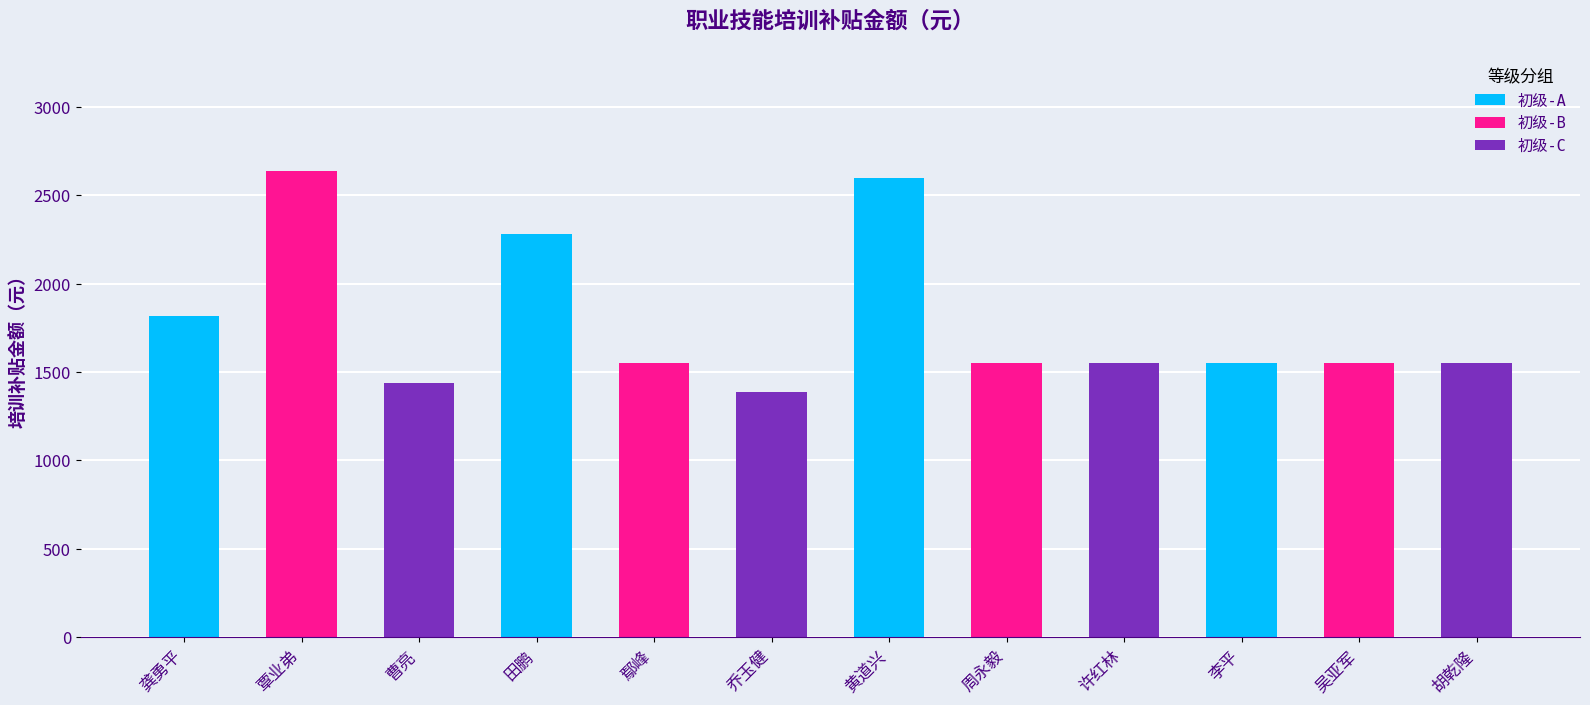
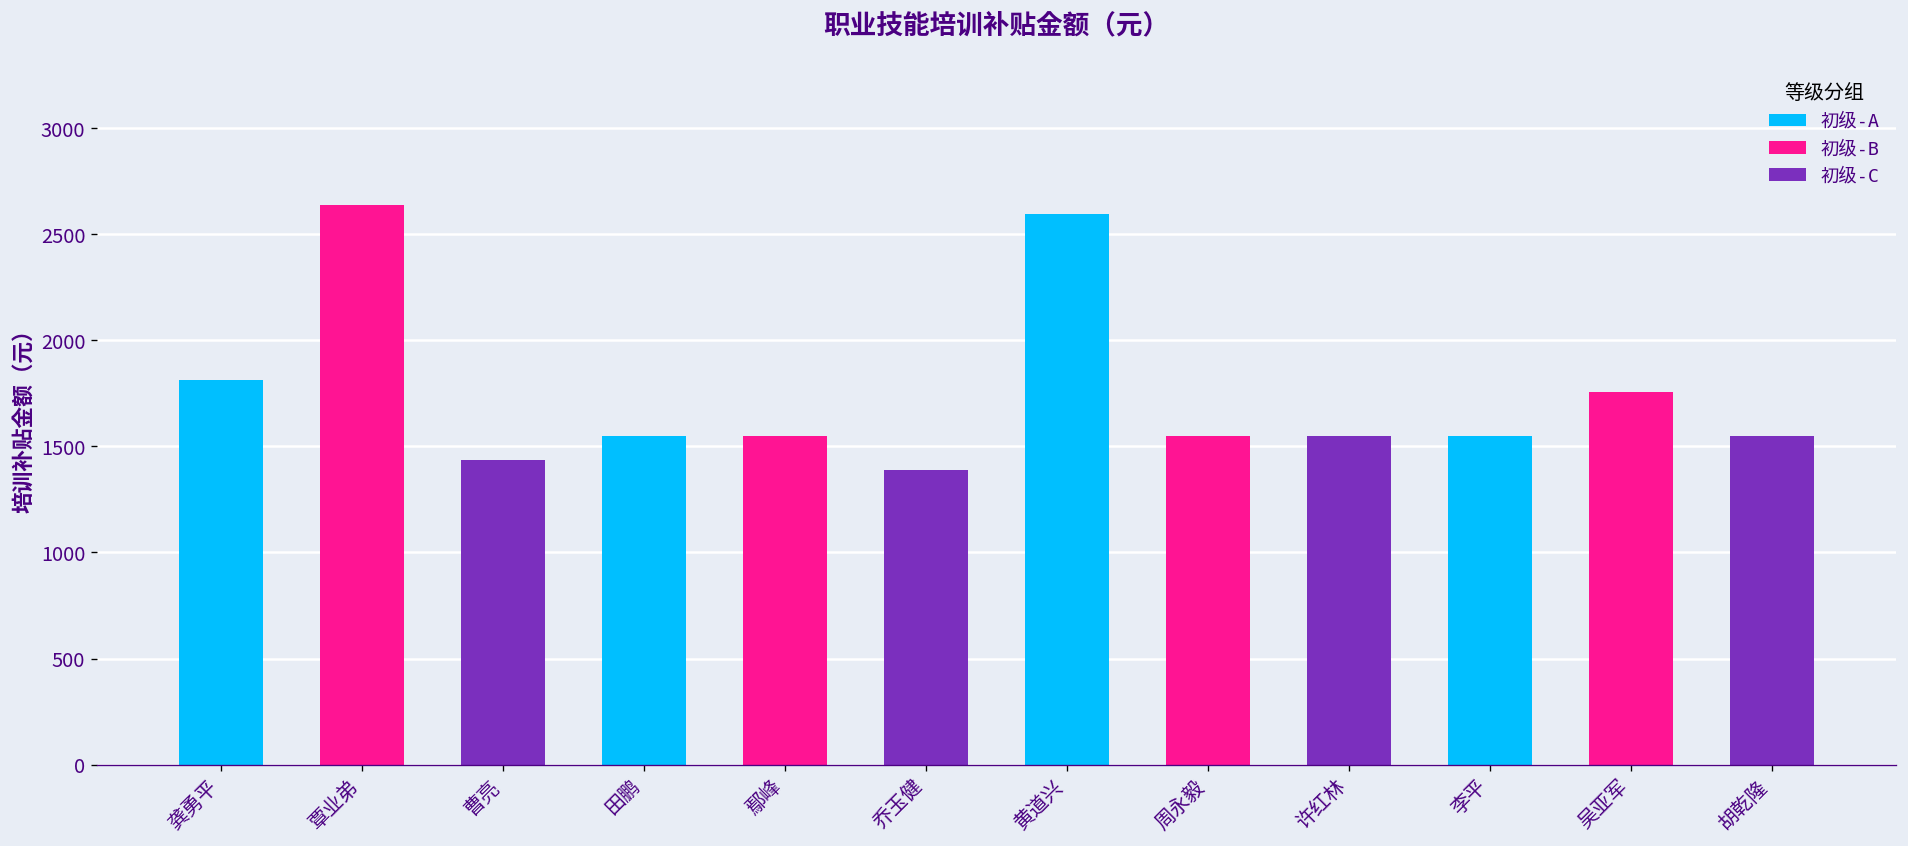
  {
    "龚勇平": 1820,
    "覃业弟": 2640,
    "曹亮": 1440,
-   "田鹏": 2280,
+   "田鹏": 1550,
    "鄢峰": 1550,
    "乔玉健": 1390,
    "黄道兴": 2600,
    "周永毅": 1550,
    "许红林": 1550,
    "李平": 1550,
-   "吴亚军": 1550,
+   "吴亚军": 1750,
    "胡乾隆": 1550
  }
